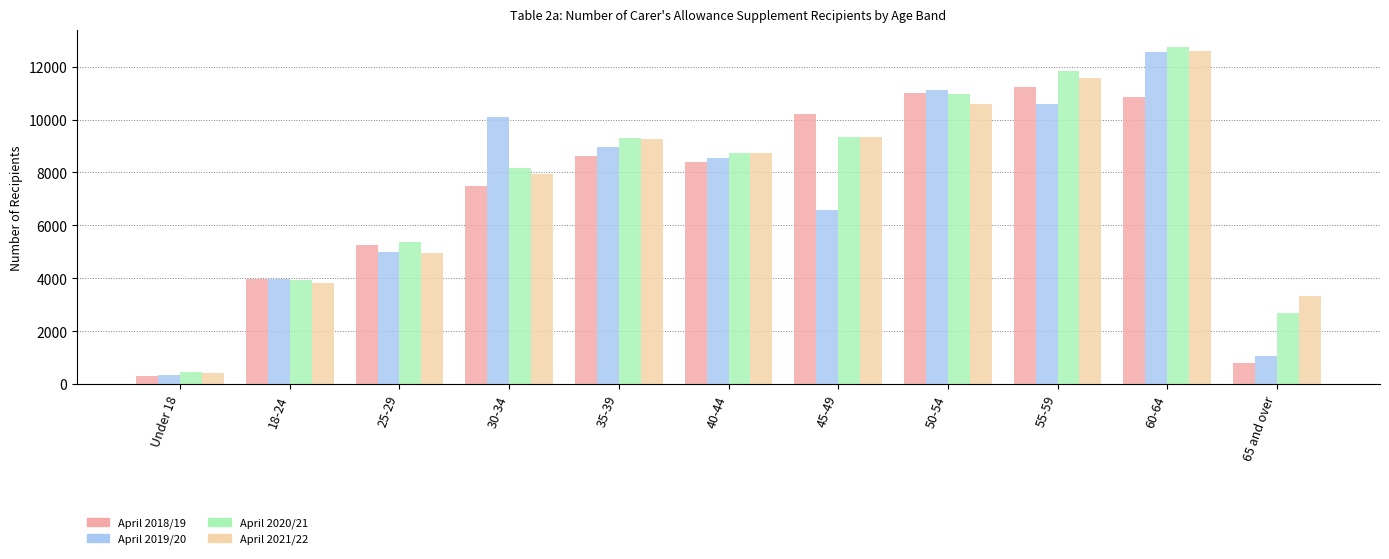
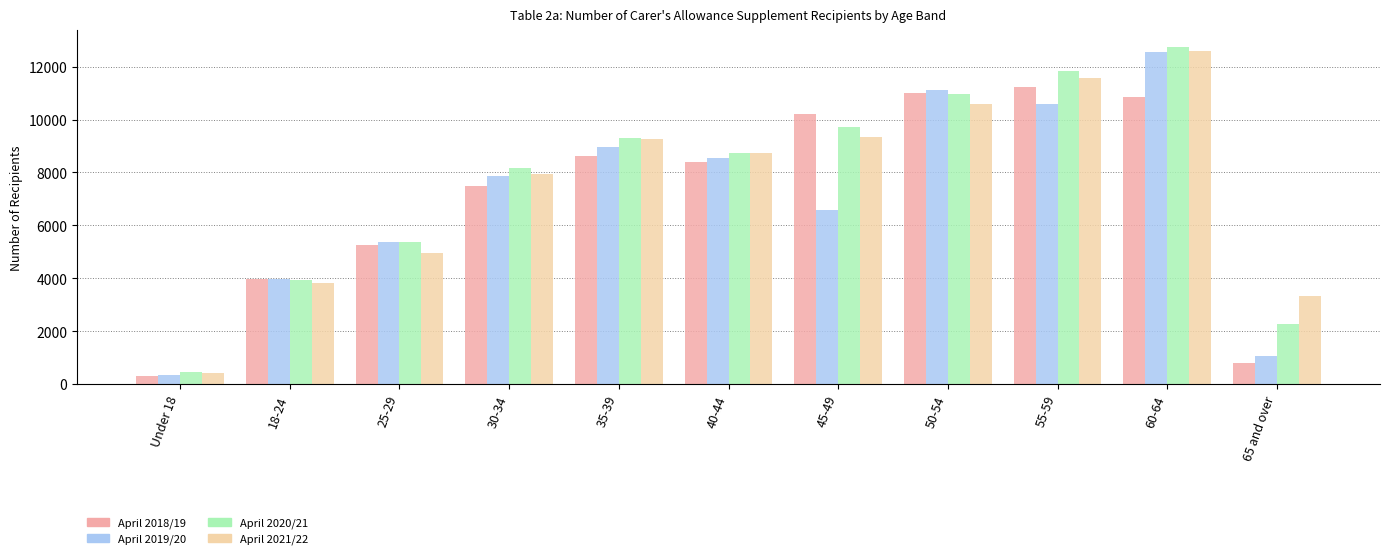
  {
    "April 2019/20": {
      "Under 18": 400,
      "18-24": 4000,
-     "25-29": 5000,
-     "30-34": 10100,
+     "25-29": 5400,
+     "30-34": 7900,
      "35-39": 9000,
      "40-44": 8500,
      "45-49": 6600,
      "50-54": 11100,
      "55-59": 10600,
      "60-64": 12500,
      "65 and over": 1100
    },
    "April 2020/21": {
      "Under 18": 500,
      "18-24": 3900,
      "25-29": 5400,
      "30-34": 8200,
      "35-39": 9300,
      "40-44": 8700,
-     "45-49": 9300,
+     "45-49": 9700,
      "50-54": 11000,
      "55-59": 11900,
      "60-64": 12700,
-     "65 and over": 2700
+     "65 and over": 2300
    }
  }
